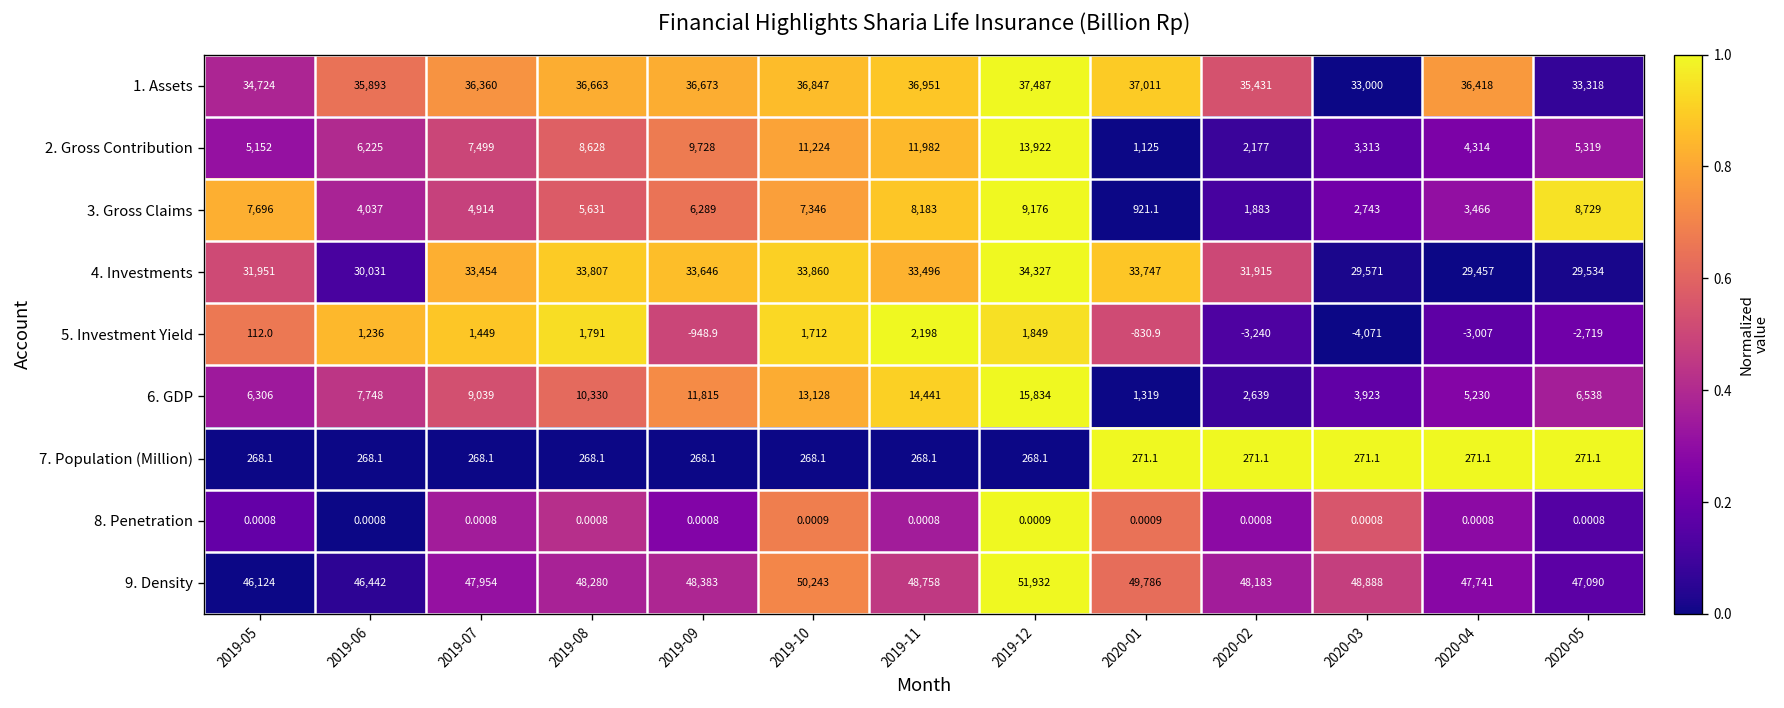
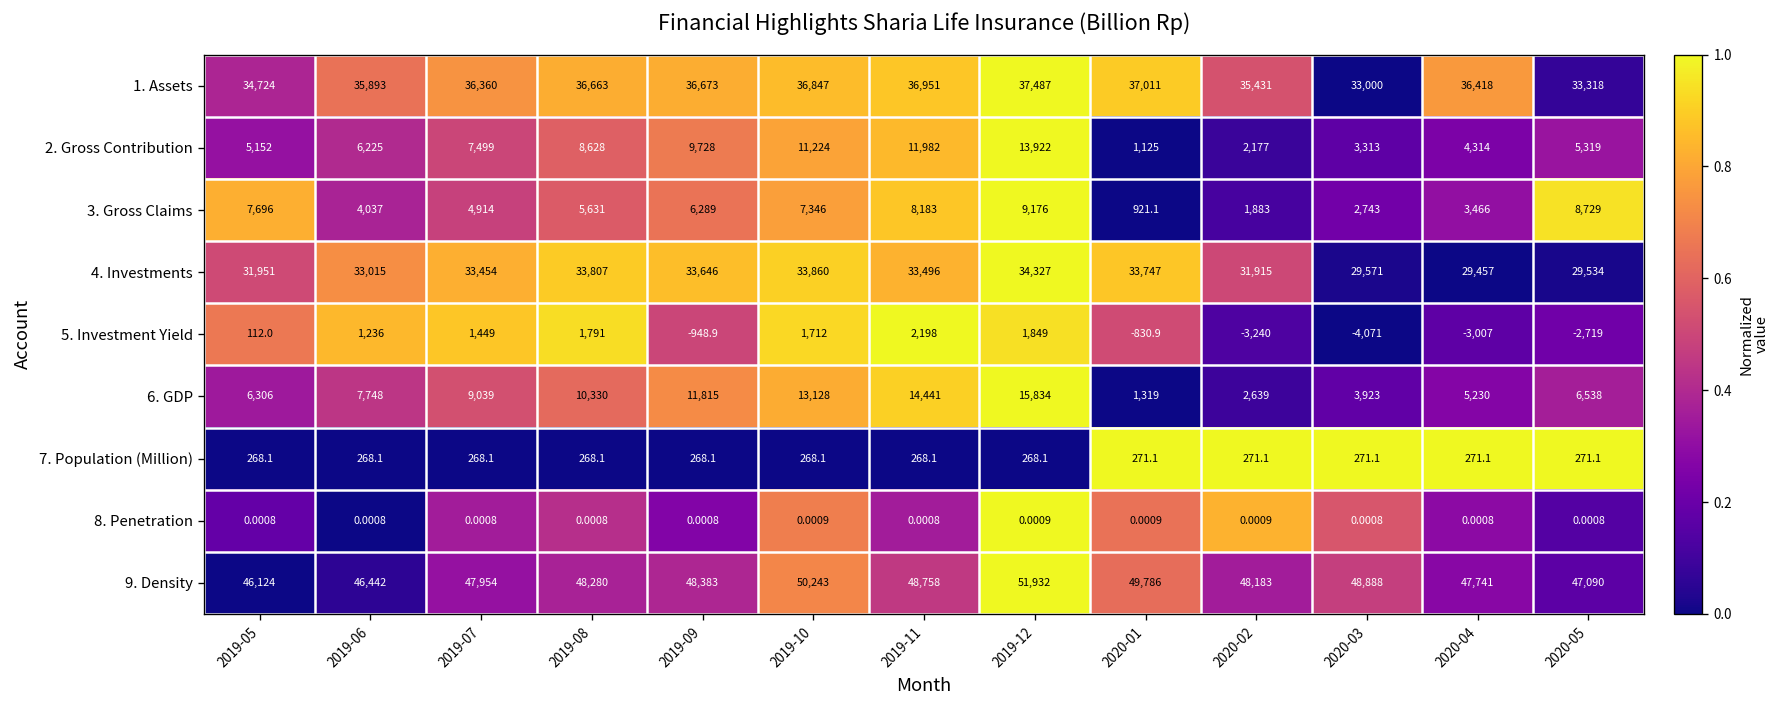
  {
    "1. Assets": {
      "2019-05": "34,724",
      "2019-06": "35,893",
      "2019-07": "36,360",
      "2019-08": "36,663",
      "2019-09": "36,673",
      "2019-10": "36,847",
      "2019-11": "36,951",
      "2019-12": "37,487",
      "2020-01": "37,011",
      "2020-02": "35,431",
      "2020-03": "33,000",
      "2020-04": "36,418",
      "2020-05": "33,318"
    },
    "2. Gross Contribution": {
      "2019-05": "5,152",
      "2019-06": "6,225",
      "2019-07": "7,499",
      "2019-08": "8,628",
      "2019-09": "9,728",
      "2019-10": "11,224",
      "2019-11": "11,982",
      "2019-12": "13,922",
      "2020-01": "1,125",
      "2020-02": "2,177",
      "2020-03": "3,313",
      "2020-04": "4,314",
      "2020-05": "5,319"
    },
    "3. Gross Claims": {
      "2019-05": "7,696",
      "2019-06": "4,037",
      "2019-07": "4,914",
      "2019-08": "5,631",
      "2019-09": "6,289",
      "2019-10": "7,346",
      "2019-11": "8,183",
      "2019-12": "9,176",
      "2020-01": "921.1",
      "2020-02": "1,883",
      "2020-03": "2,743",
      "2020-04": "3,466",
      "2020-05": "8,729"
    },
    "4. Investments": {
      "2019-05": "31,951",
-     "2019-06": "30,031",
+     "2019-06": "33,015",
      "2019-07": "33,454",
      "2019-08": "33,807",
      "2019-09": "33,646",
      "2019-10": "33,860",
      "2019-11": "33,496",
      "2019-12": "34,327",
      "2020-01": "33,747",
      "2020-02": "31,915",
      "2020-03": "29,571",
      "2020-04": "29,457",
      "2020-05": "29,534"
    },
    "5. Investment Yield": {
      "2019-05": "112.0",
      "2019-06": "1,236",
      "2019-07": "1,449",
      "2019-08": "1,791",
      "2019-09": "-948.9",
      "2019-10": "1,712",
      "2019-11": "2,198",
      "2019-12": "1,849",
      "2020-01": "-830.9",
      "2020-02": "-3,240",
      "2020-03": "-4,071",
      "2020-04": "-3,007",
      "2020-05": "-2,719"
    },
    "6. GDP": {
      "2019-05": "6,306",
      "2019-06": "7,748",
      "2019-07": "9,039",
      "2019-08": "10,330",
      "2019-09": "11,815",
      "2019-10": "13,128",
      "2019-11": "14,441",
      "2019-12": "15,834",
      "2020-01": "1,319",
      "2020-02": "2,639",
      "2020-03": "3,923",
      "2020-04": "5,230",
      "2020-05": "6,538"
    },
    "7. Population (Million)": {
      "2019-05": "268.1",
      "2019-06": "268.1",
      "2019-07": "268.1",
      "2019-08": "268.1",
      "2019-09": "268.1",
      "2019-10": "268.1",
      "2019-11": "268.1",
      "2019-12": "268.1",
      "2020-01": "271.1",
      "2020-02": "271.1",
      "2020-03": "271.1",
      "2020-04": "271.1",
      "2020-05": "271.1"
    },
    "8. Penetration": {
      "2019-05": "0.0008",
      "2019-06": "0.0008",
      "2019-07": "0.0008",
      "2019-08": "0.0008",
      "2019-09": "0.0008",
      "2019-10": "0.0009",
      "2019-11": "0.0008",
      "2019-12": "0.0009",
      "2020-01": "0.0009",
-     "2020-02": "0.0008",
+     "2020-02": "0.0009",
      "2020-03": "0.0008",
      "2020-04": "0.0008",
      "2020-05": "0.0008"
    },
    "9. Density": {
      "2019-05": "46,124",
      "2019-06": "46,442",
      "2019-07": "47,954",
      "2019-08": "48,280",
      "2019-09": "48,383",
      "2019-10": "50,243",
      "2019-11": "48,758",
      "2019-12": "51,932",
      "2020-01": "49,786",
      "2020-02": "48,183",
      "2020-03": "48,888",
      "2020-04": "47,741",
      "2020-05": "47,090"
    }
  }
